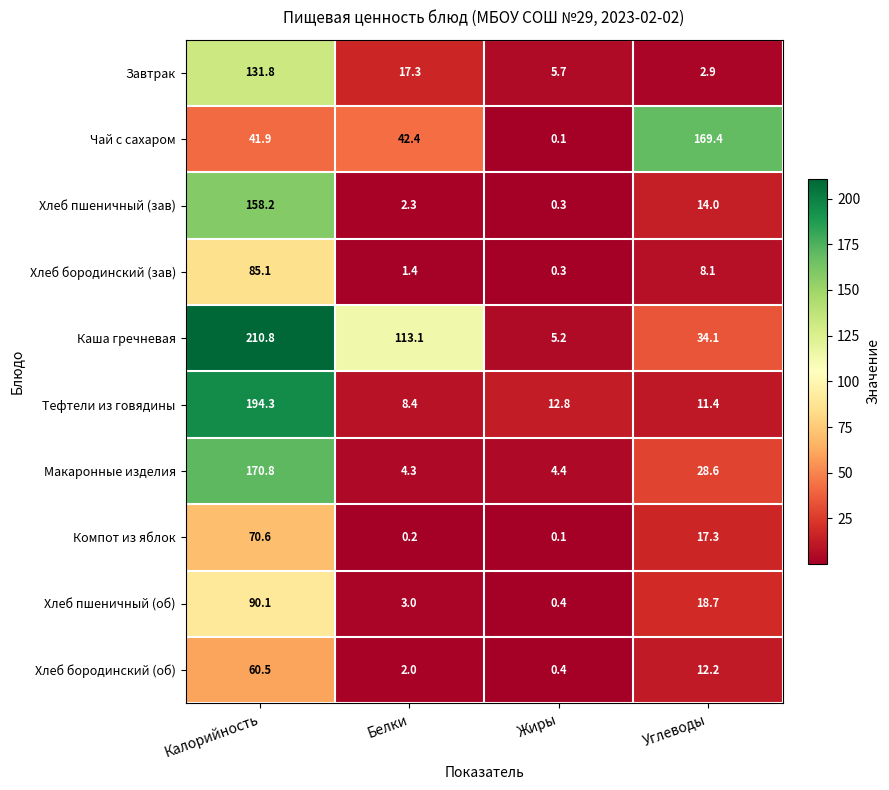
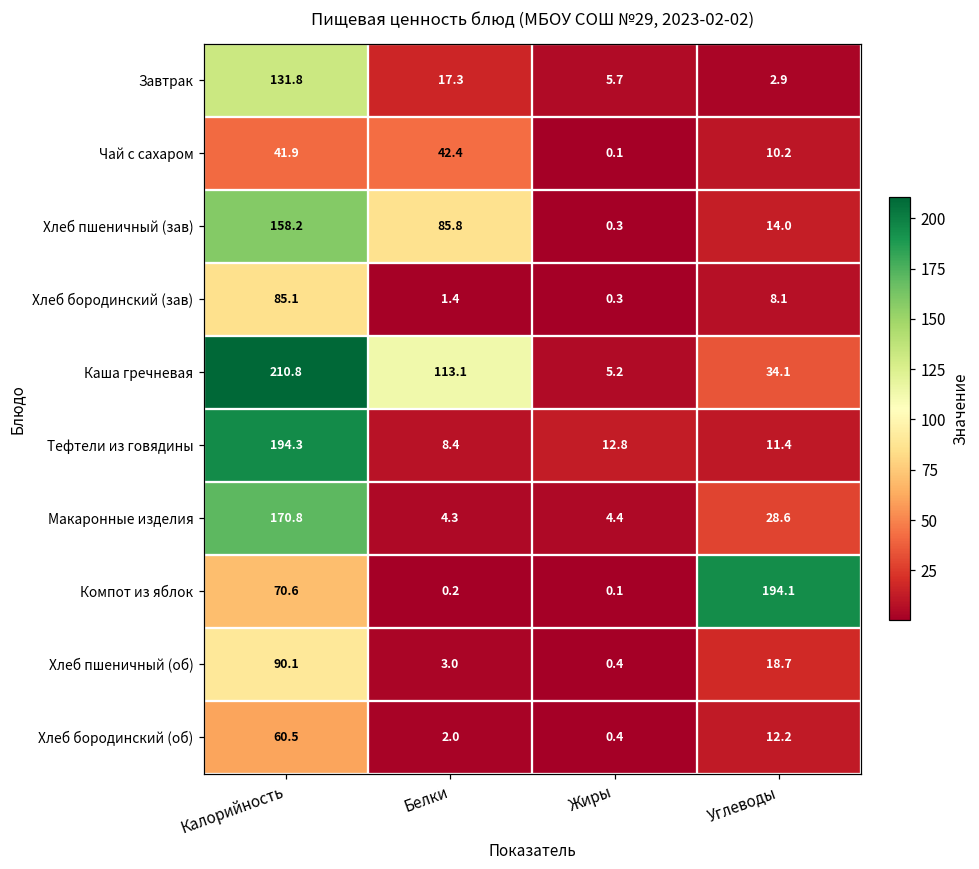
  {
    "Завтрак": {
      "Калорийность": 131.8,
      "Белки": 17.3,
      "Жиры": 5.7,
      "Углеводы": 2.9
    },
    "Чай с сахаром": {
      "Калорийность": 41.9,
      "Белки": 42.4,
      "Жиры": 0.1,
-     "Углеводы": 169.4
+     "Углеводы": 10.2
    },
    "Хлеб пшеничный (зав)": {
      "Калорийность": 158.2,
-     "Белки": 2.3,
+     "Белки": 85.8,
      "Жиры": 0.3,
      "Углеводы": 14.0
    },
    "Хлеб бородинский (зав)": {
      "Калорийность": 85.1,
      "Белки": 1.4,
      "Жиры": 0.3,
      "Углеводы": 8.1
    },
    "Каша гречневая": {
      "Калорийность": 210.8,
      "Белки": 113.1,
      "Жиры": 5.2,
      "Углеводы": 34.1
    },
    "Тефтели из говядины": {
      "Калорийность": 194.3,
      "Белки": 8.4,
      "Жиры": 12.8,
      "Углеводы": 11.4
    },
    "Макаронные изделия": {
      "Калорийность": 170.8,
      "Белки": 4.3,
      "Жиры": 4.4,
      "Углеводы": 28.6
    },
    "Компот из яблок": {
      "Калорийность": 70.6,
      "Белки": 0.2,
      "Жиры": 0.1,
-     "Углеводы": 17.3
+     "Углеводы": 194.1
    },
    "Хлеб пшеничный (об)": {
      "Калорийность": 90.1,
      "Белки": 3.0,
      "Жиры": 0.4,
      "Углеводы": 18.7
    },
    "Хлеб бородинский (об)": {
      "Калорийность": 60.5,
      "Белки": 2.0,
      "Жиры": 0.4,
      "Углеводы": 12.2
    }
  }
